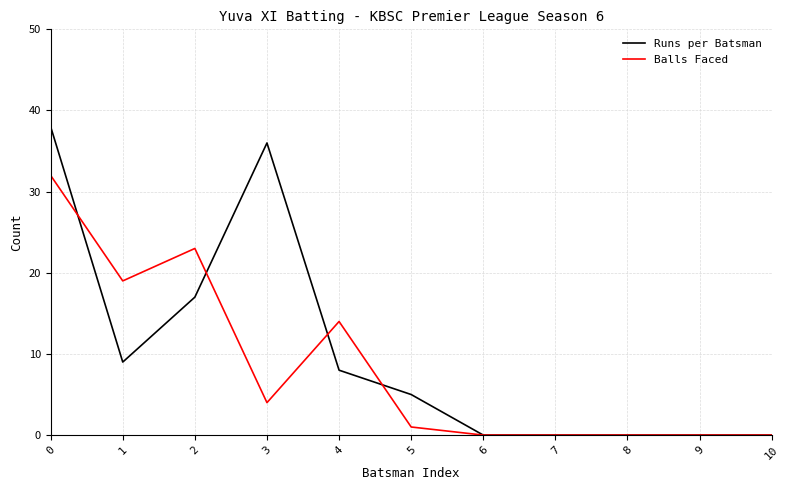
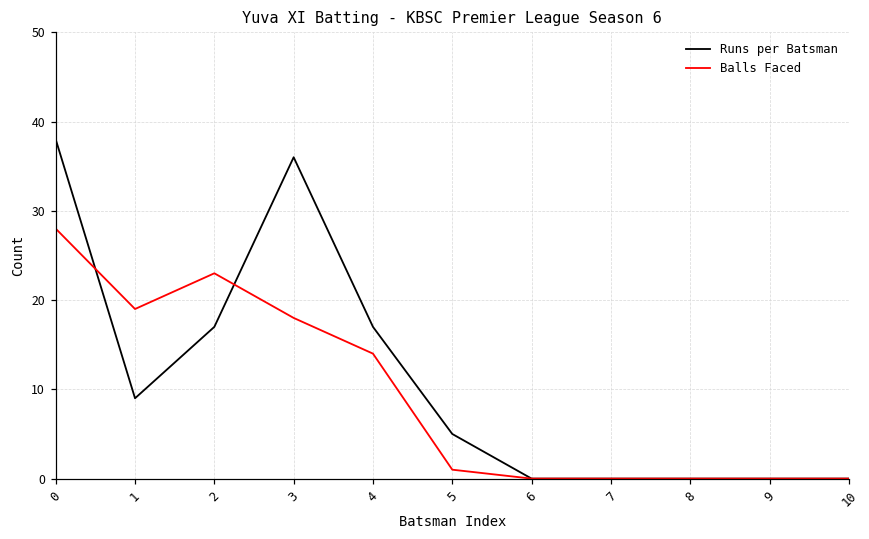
  {
    "Runs per Batsman": {
      "0": 38,
      "1": 9,
      "2": 17,
      "3": 36,
-     "4": 8,
+     "4": 17,
      "5": 5
    },
    "Balls Faced": {
-     "0": 32,
+     "0": 28,
      "1": 19,
      "2": 23,
-     "3": 4,
+     "3": 18,
      "4": 14,
      "5": 1
    }
  }
